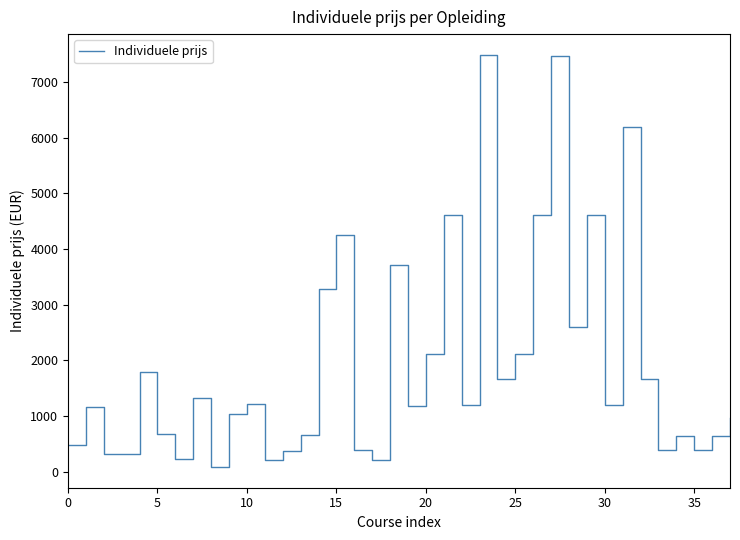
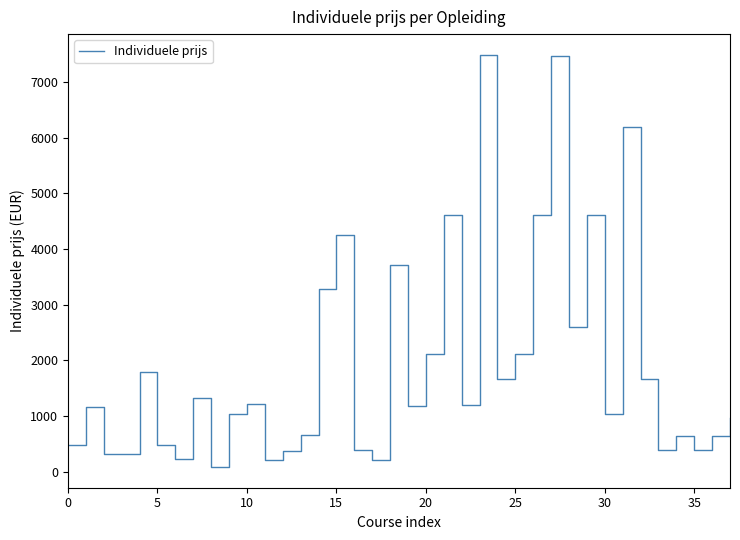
  {
    "0": 500,
-   "5": 700,
+   "5": 500,
    "10": 1200,
    "15": 4200,
    "20": 2100,
    "25": 2100,
-   "30": 1200
+   "30": 1000
  }
